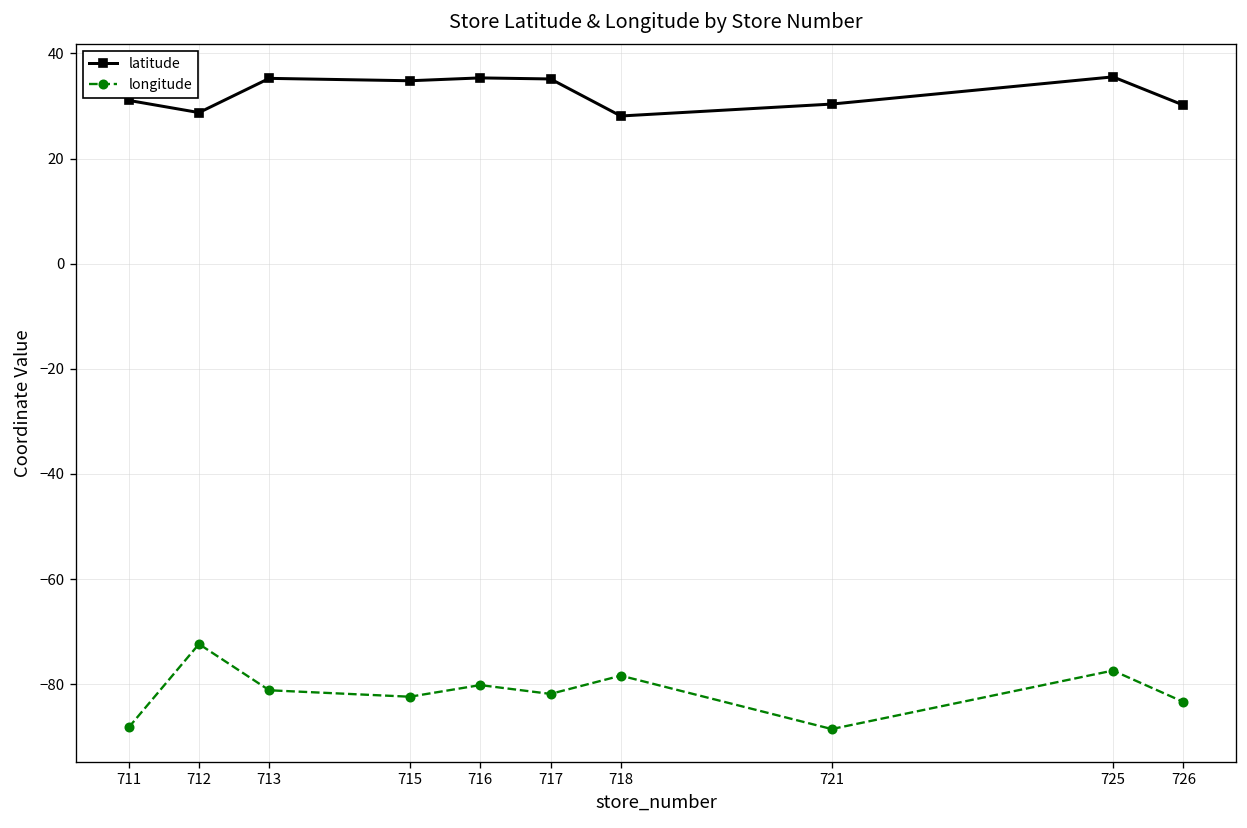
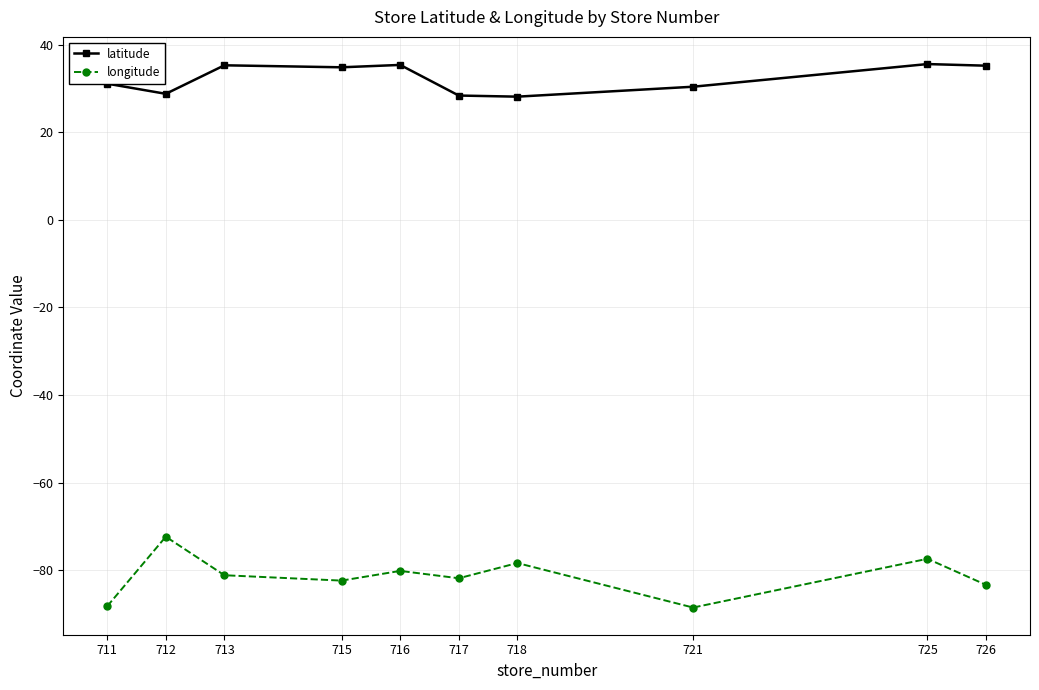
  {
    "latitude": {
      "712": 29,
      "713": 35,
      "715": 35,
      "716": 35,
-     "717": 35,
+     "717": 28,
      "718": 28,
      "721": 30,
      "725": 36,
-     "726": 30
+     "726": 35
    },
    "longitude": {
      "711": -88,
      "712": -72,
      "713": -81,
      "715": -82,
      "716": -80,
      "717": -82,
      "718": -78,
      "721": -89,
      "725": -77,
      "726": -83
    }
  }
